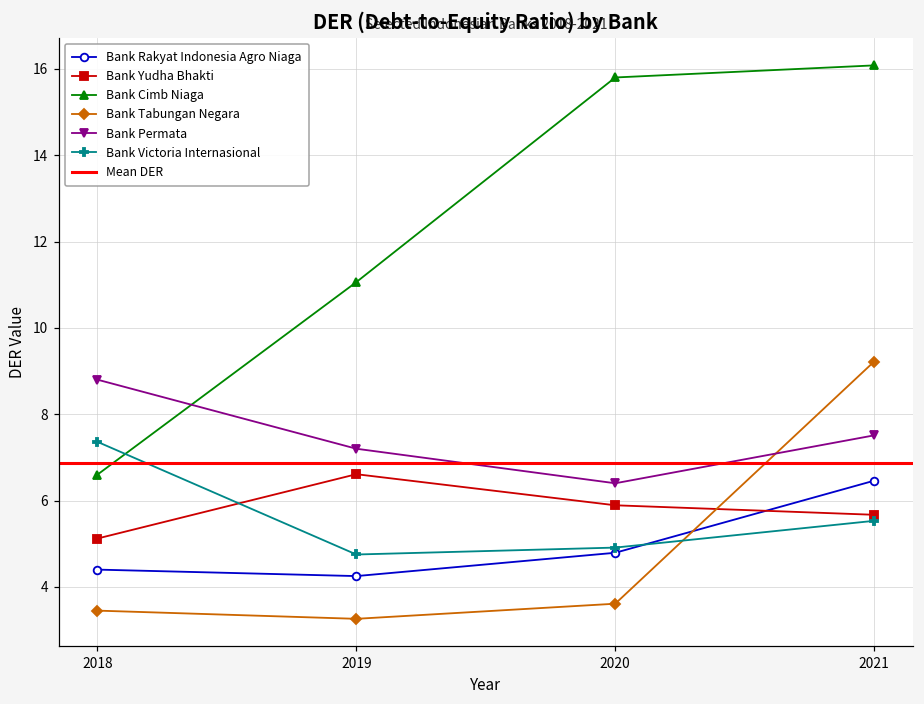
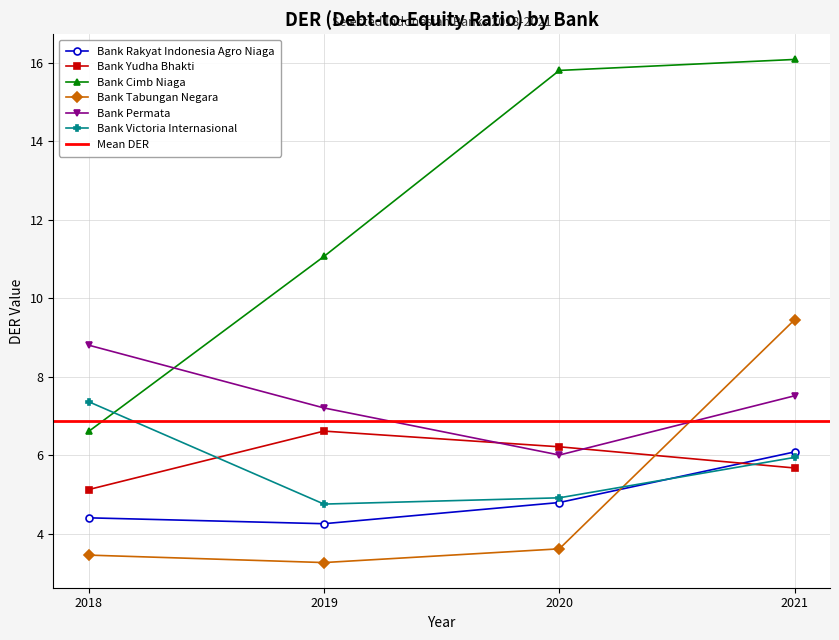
  {
    "Bank Rakyat Indonesia Agro Niaga": {
      "2018": 4.4,
      "2019": 4.3,
      "2020": 4.8,
-     "2021": 6.5
+     "2021": 6.1
    },
    "Bank Yudha Bhakti": {
      "2018": 5.1,
      "2019": 6.6,
-     "2020": 5.9,
+     "2020": 6.2,
      "2021": 5.7
    },
    "Bank Cimb Niaga": {
      "2018": 6.6,
      "2019": 11.1,
      "2020": 15.8,
      "2021": 16.1
    },
    "Bank Tabungan Negara": {
      "2018": 3.5,
      "2019": 3.3,
      "2020": 3.6,
-     "2021": 9.2
+     "2021": 9.5
    },
    "Bank Permata": {
      "2018": 8.8,
      "2019": 7.2,
-     "2020": 6.4,
+     "2020": 6.0,
      "2021": 7.5
    },
    "Bank Victoria Internasional": {
      "2018": 7.4,
      "2019": 4.8,
      "2020": 4.9,
-     "2021": 5.5
+     "2021": 5.9
    }
  }
